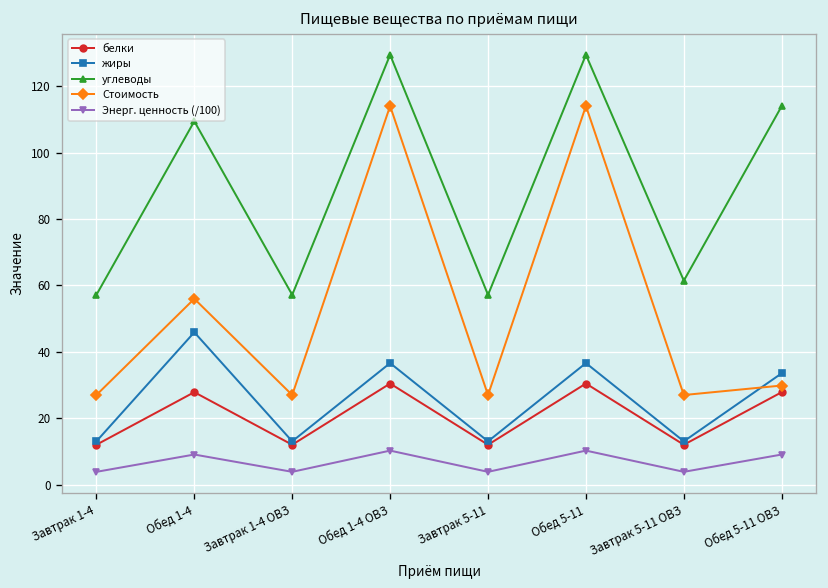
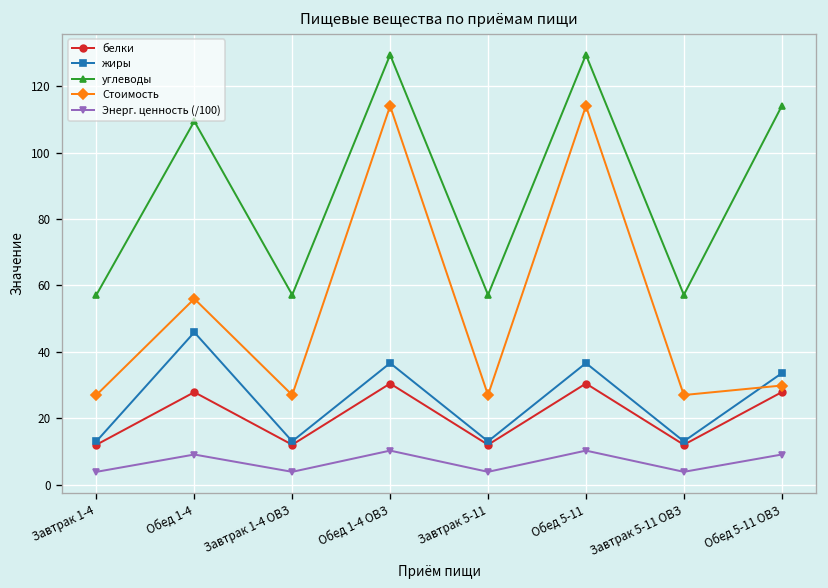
  {
    "белки": {
      "Завтрак 1-4": 12,
      "Обед 1-4": 28,
      "Завтрак 1-4 ОВЗ": 12,
      "Обед 1-4 ОВЗ": 31,
      "Завтрак 5-11": 12,
      "Обед 5-11": 31,
      "Завтрак 5-11 ОВЗ": 12,
      "Обед 5-11 ОВЗ": 28
    },
    "жиры": {
      "Завтрак 1-4": 13,
      "Обед 1-4": 46,
      "Завтрак 1-4 ОВЗ": 13,
      "Обед 1-4 ОВЗ": 37,
      "Завтрак 5-11": 13,
      "Обед 5-11": 37,
      "Завтрак 5-11 ОВЗ": 13,
      "Обед 5-11 ОВЗ": 34
    },
    "углеводы": {
      "Завтрак 1-4": 57,
      "Завтрак 1-4 ОВЗ": 57,
      "Обед 1-4 ОВЗ": 129,
      "Завтрак 5-11": 57,
      "Обед 5-11": 129,
-     "Завтрак 5-11 ОВЗ": 61,
+     "Завтрак 5-11 ОВЗ": 57,
      "Обед 5-11 ОВЗ": 114
    },
    "Стоимость": {
      "Завтрак 1-4": 27,
      "Обед 1-4": 56,
      "Завтрак 1-4 ОВЗ": 27,
      "Обед 1-4 ОВЗ": 114,
      "Завтрак 5-11": 27,
      "Обед 5-11": 114,
      "Завтрак 5-11 ОВЗ": 27,
      "Обед 5-11 ОВЗ": 30
    },
    "Энерг. ценность (/100)": {
      "Завтрак 1-4": 4,
      "Обед 1-4": 9,
      "Завтрак 1-4 ОВЗ": 4,
      "Обед 1-4 ОВЗ": 10,
      "Завтрак 5-11": 4,
      "Обед 5-11": 10,
      "Завтрак 5-11 ОВЗ": 4,
      "Обед 5-11 ОВЗ": 9
    }
  }
